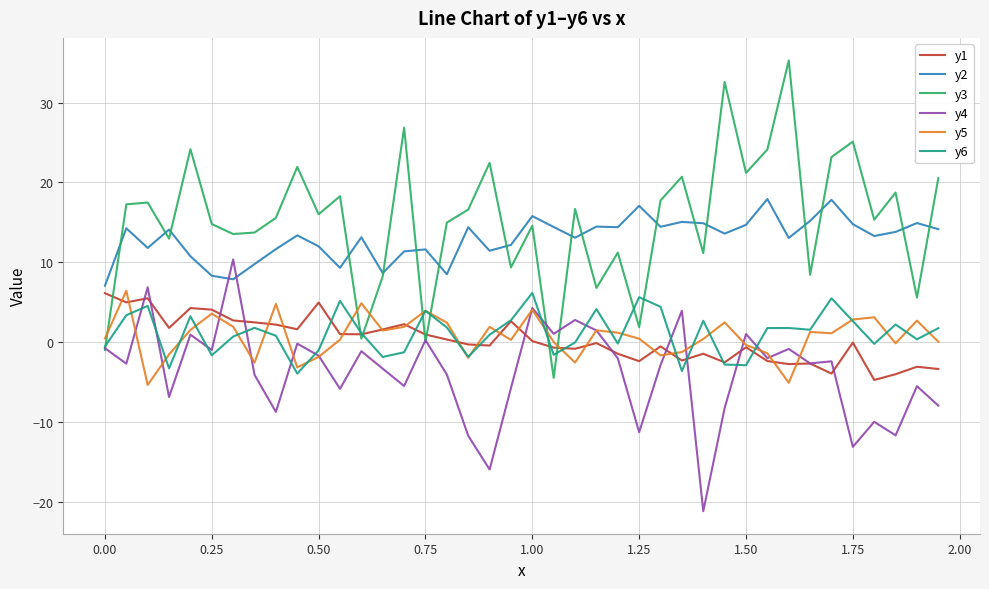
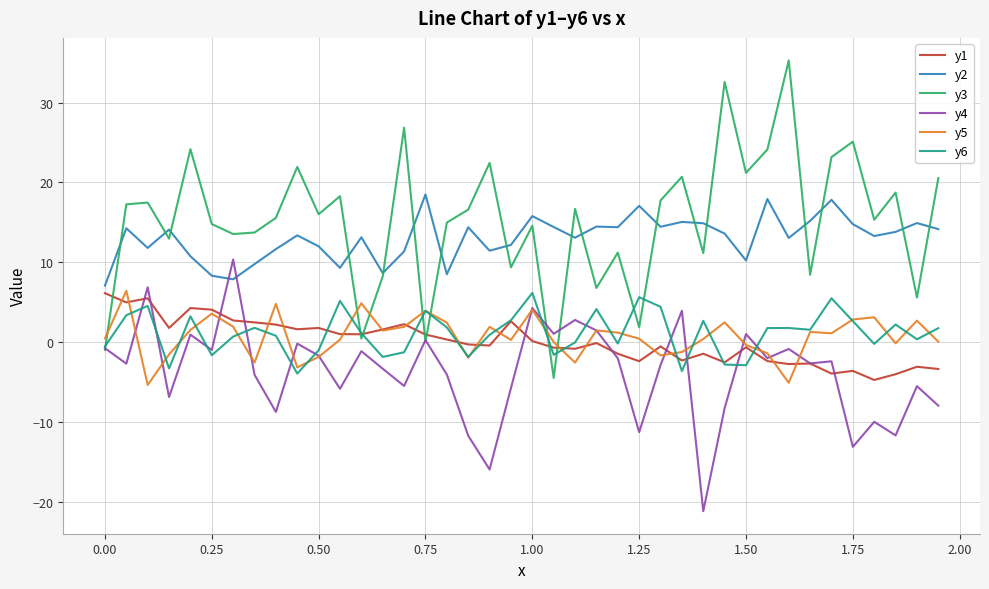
  {
    "y1": {
      "0.00": 6,
      "0.25": 4,
-     "0.50": 5,
+     "0.50": 2,
      "0.75": 1,
      "1.00": 0,
      "1.25": -2,
-     "1.75": 0
+     "1.75": -4
    },
    "y2": {
      "0.00": 7,
      "0.25": 8,
      "0.50": 12,
-     "0.75": 12,
+     "0.75": 18,
      "1.00": 16,
      "1.25": 17,
-     "1.50": 15,
+     "1.50": 10,
      "1.75": 15
    },
    "y4": {
      "0.25": -1,
      "1.25": -11,
      "1.50": 1,
      "1.75": -13
    },
    "y5": {
      "0.00": 0,
      "0.25": 4,
      "1.25": 0
    }
  }
